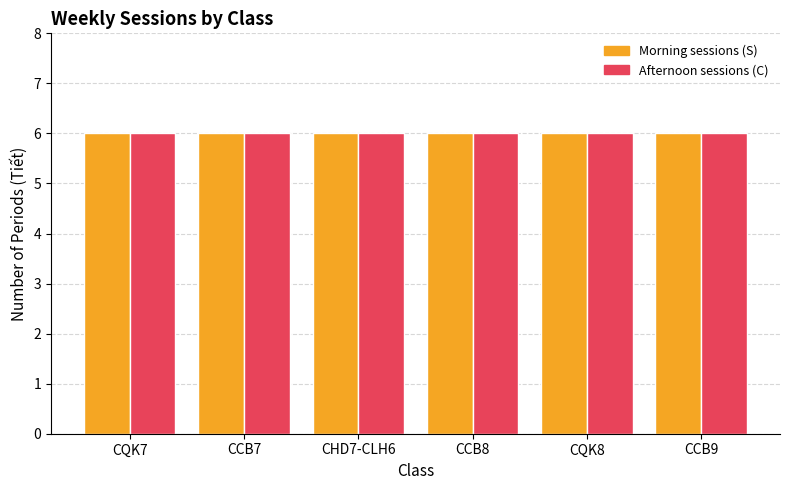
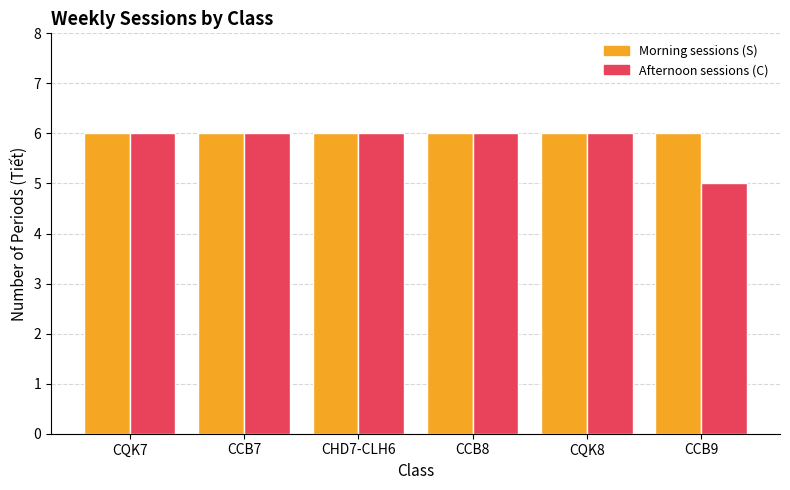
  {
    "Morning sessions (S)": {
      "CQK7": 6,
      "CCB7": 6,
      "CHD7-CLH6": 6,
      "CCB8": 6,
      "CQK8": 6,
      "CCB9": 6
    },
    "Afternoon sessions (C)": {
      "CQK7": 6,
      "CCB7": 6,
      "CHD7-CLH6": 6,
      "CCB8": 6,
      "CQK8": 6,
-     "CCB9": 6
+     "CCB9": 5
    }
  }
